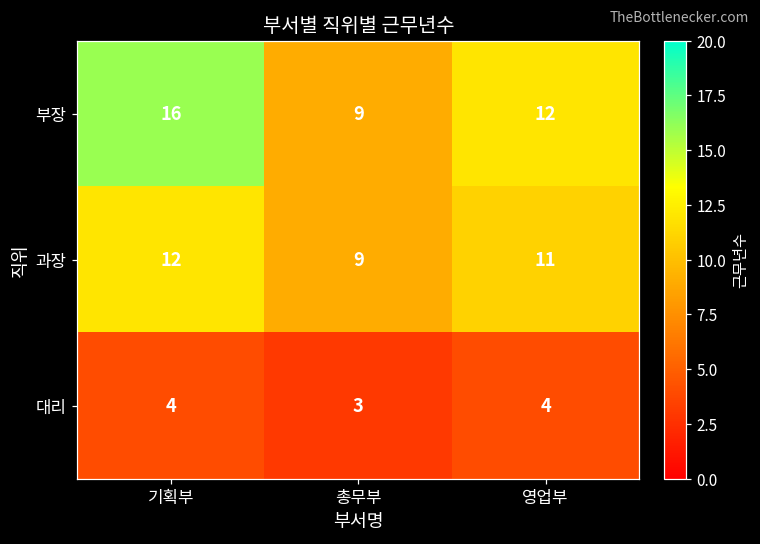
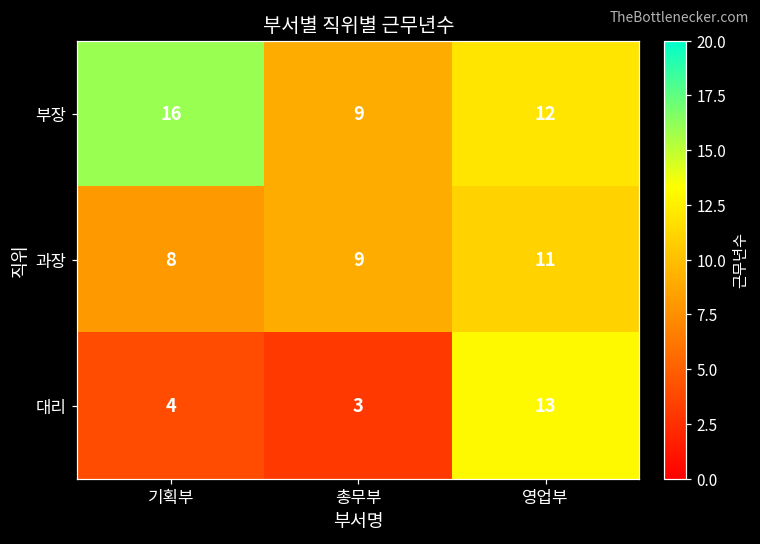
  {
    "부장": {
      "기획부": 16,
      "총무부": 9,
      "영업부": 12
    },
    "과장": {
-     "기획부": 12,
+     "기획부": 8,
      "총무부": 9,
      "영업부": 11
    },
    "대리": {
      "기획부": 4,
      "총무부": 3,
-     "영업부": 4
+     "영업부": 13
    }
  }
